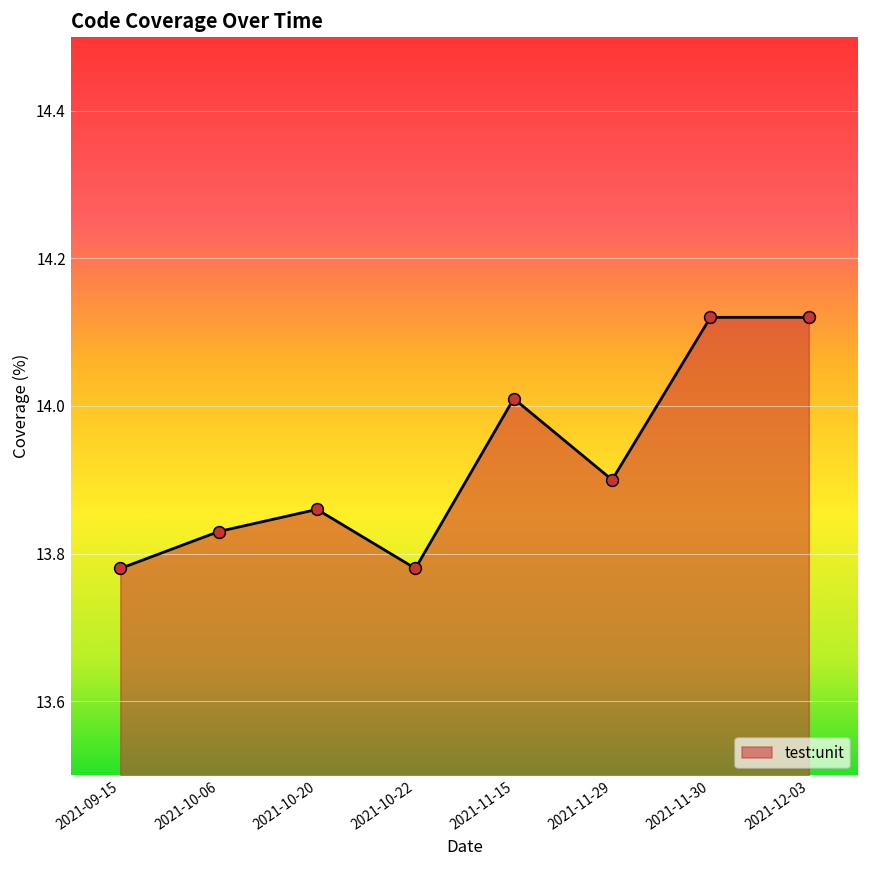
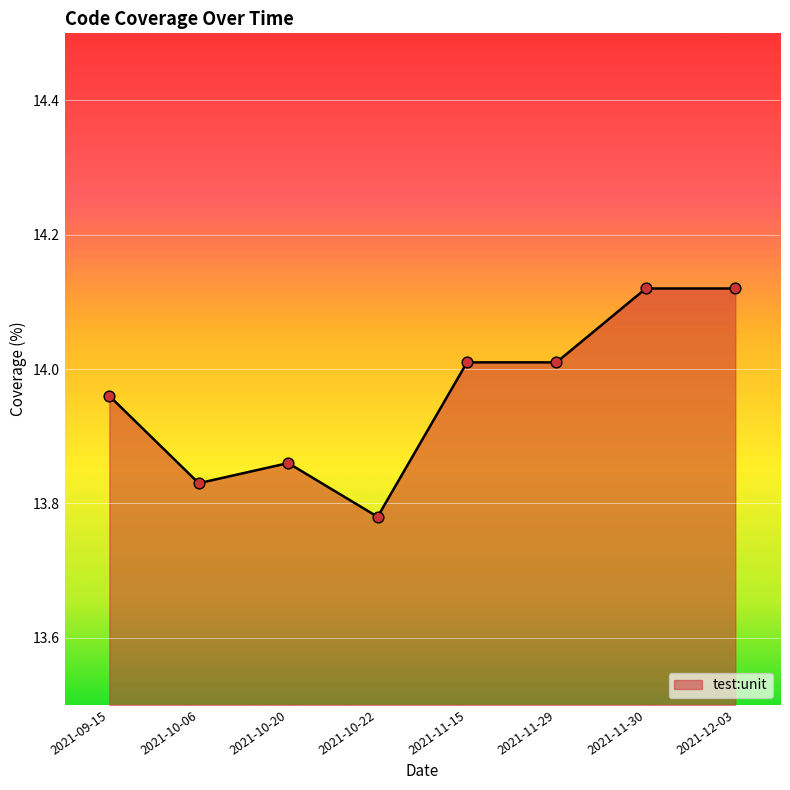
  {
-   "2021-09-15": 13.78,
+   "2021-09-15": 13.96,
    "2021-10-06": 13.83,
    "2021-10-20": 13.86,
    "2021-10-22": 13.78,
    "2021-11-15": 14.01,
-   "2021-11-29": 13.90,
+   "2021-11-29": 14.01,
    "2021-11-30": 14.12,
    "2021-12-03": 14.12
  }
